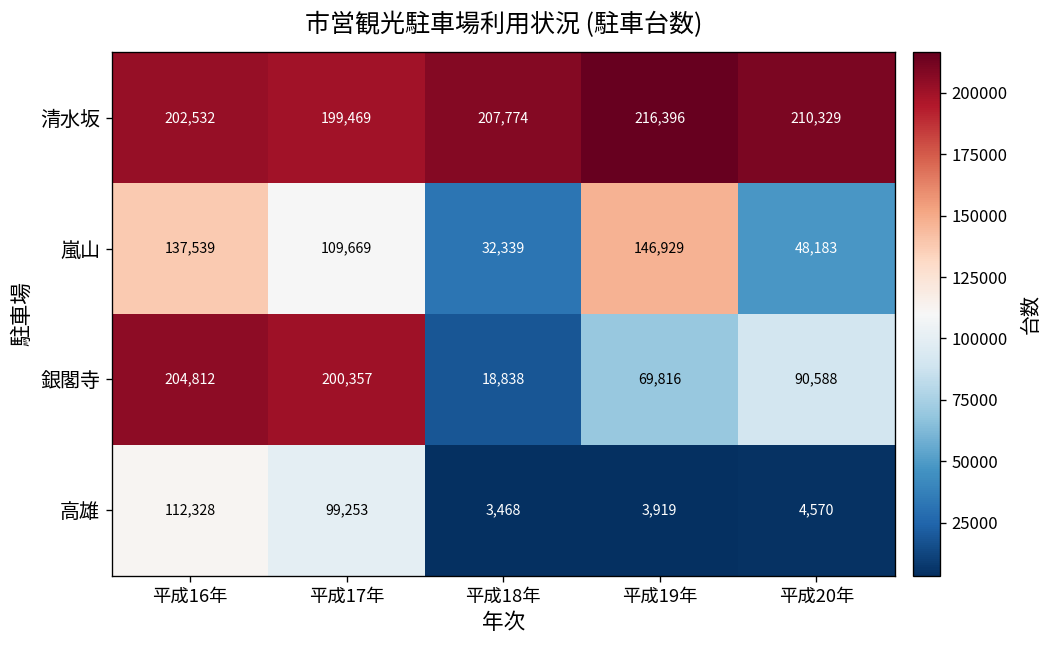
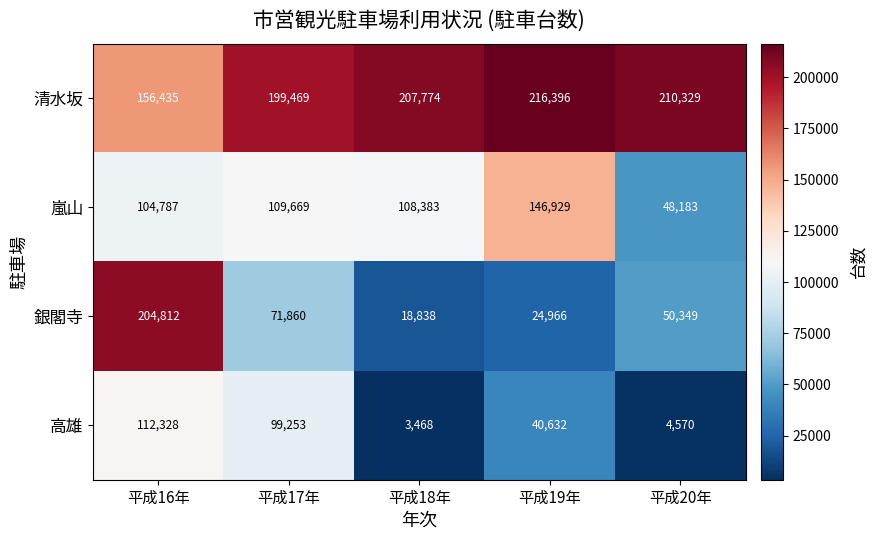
  {
    "清水坂": {
-     "平成16年": "202,532",
+     "平成16年": "156,435",
      "平成17年": "199,469",
      "平成18年": "207,774",
      "平成19年": "216,396",
      "平成20年": "210,329"
    },
    "嵐山": {
-     "平成16年": "137,539",
+     "平成16年": "104,787",
      "平成17年": "109,669",
-     "平成18年": "32,339",
+     "平成18年": "108,383",
      "平成19年": "146,929",
      "平成20年": "48,183"
    },
    "銀閣寺": {
      "平成16年": "204,812",
-     "平成17年": "200,357",
+     "平成17年": "71,860",
      "平成18年": "18,838",
-     "平成19年": "69,816",
-     "平成20年": "90,588"
+     "平成19年": "24,966",
+     "平成20年": "50,349"
    },
    "高雄": {
      "平成16年": "112,328",
      "平成17年": "99,253",
      "平成18年": "3,468",
-     "平成19年": "3,919",
+     "平成19年": "40,632",
      "平成20年": "4,570"
    }
  }
